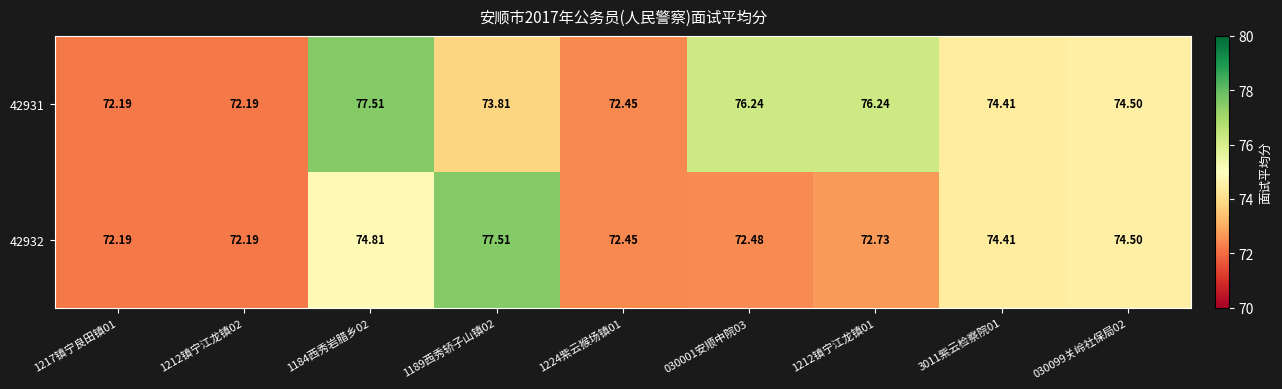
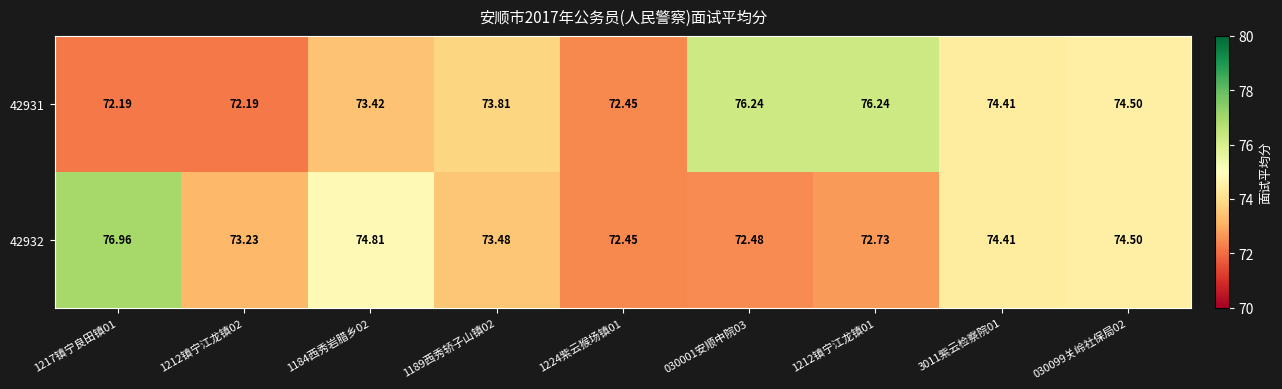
  {
    "42931": {
      "1217镇宁良田镇01": 72.19,
      "1212镇宁江龙镇02": 72.19,
-     "1184西秀岩腊乡02": 77.51,
+     "1184西秀岩腊乡02": 73.42,
      "1189西秀轿子山镇02": 73.81,
      "1224紫云猴场镇01": 72.45,
      "030001安顺中院03": 76.24,
      "1212镇宁江龙镇01": 76.24,
      "3011紫云检察院01": 74.41,
      "030099关岭社保局02": 74.50
    },
    "42932": {
-     "1217镇宁良田镇01": 72.19,
-     "1212镇宁江龙镇02": 72.19,
+     "1217镇宁良田镇01": 76.96,
+     "1212镇宁江龙镇02": 73.23,
      "1184西秀岩腊乡02": 74.81,
-     "1189西秀轿子山镇02": 77.51,
+     "1189西秀轿子山镇02": 73.48,
      "1224紫云猴场镇01": 72.45,
      "030001安顺中院03": 72.48,
      "1212镇宁江龙镇01": 72.73,
      "3011紫云检察院01": 74.41,
      "030099关岭社保局02": 74.50
    }
  }
